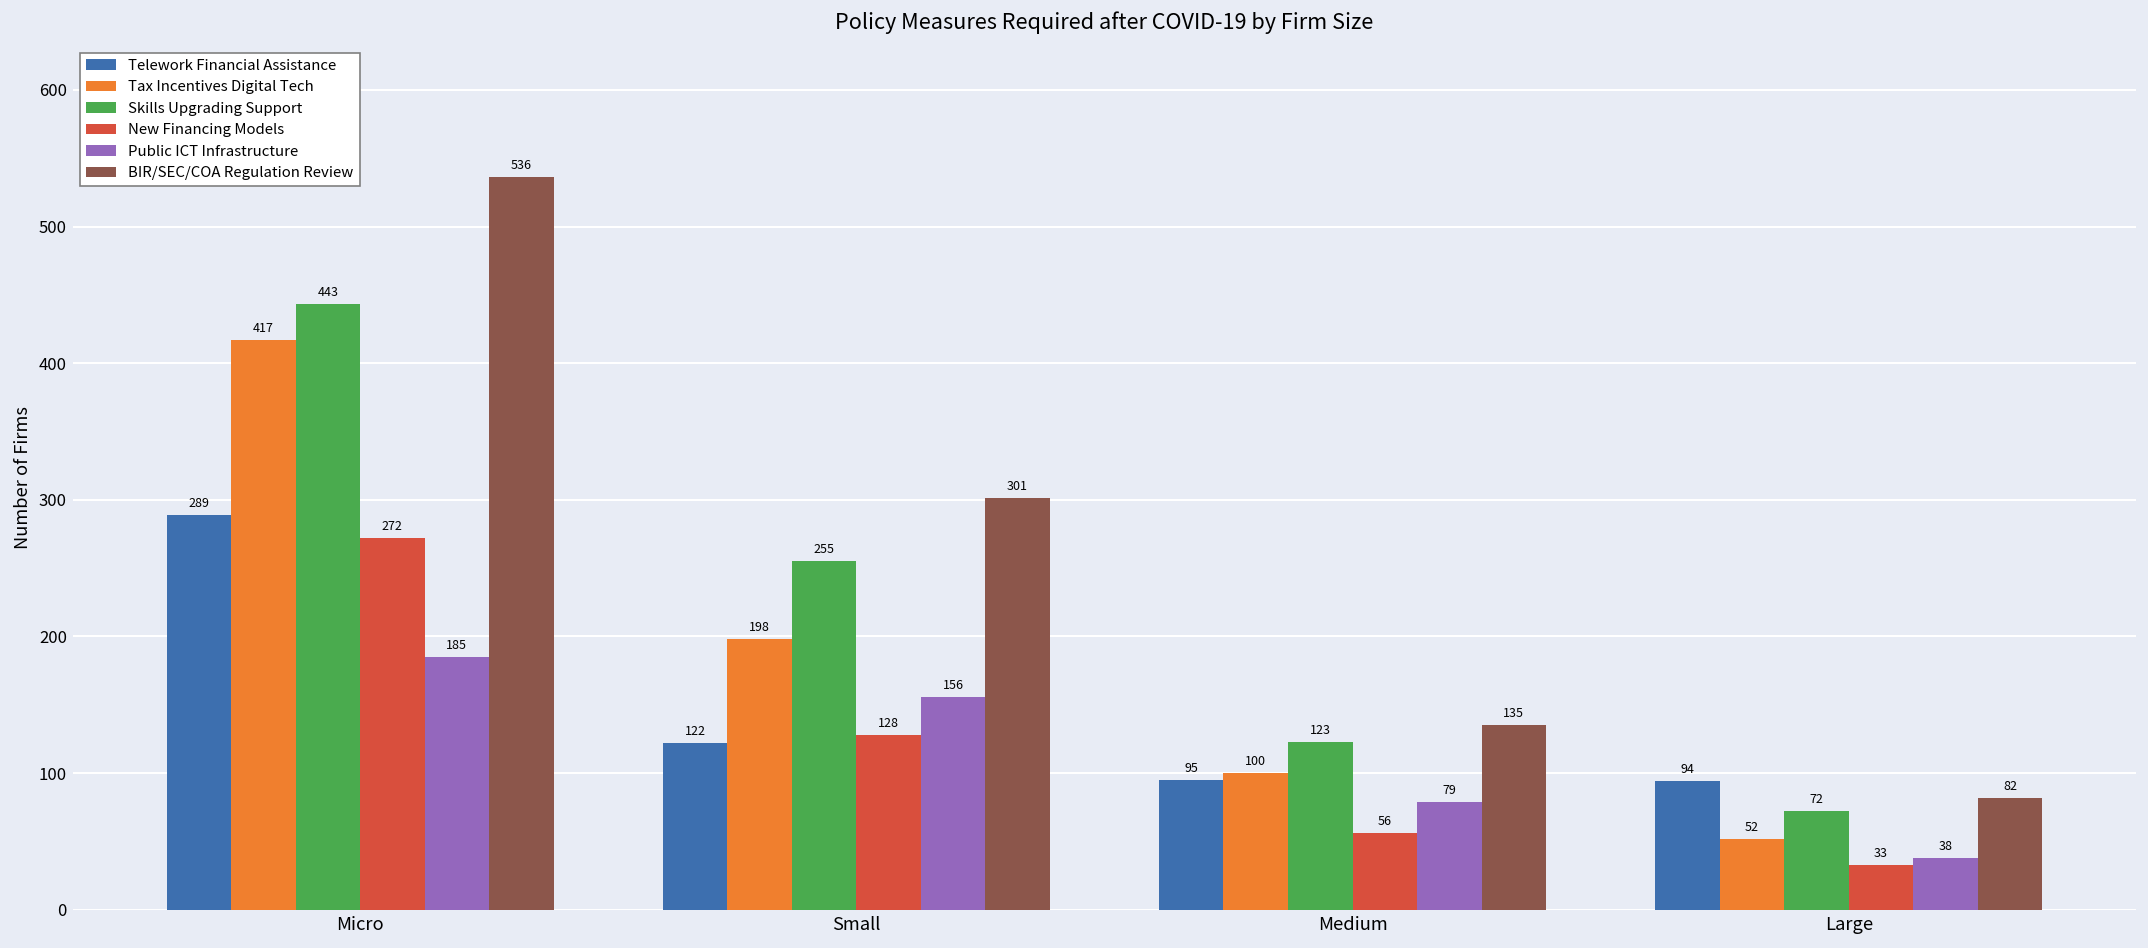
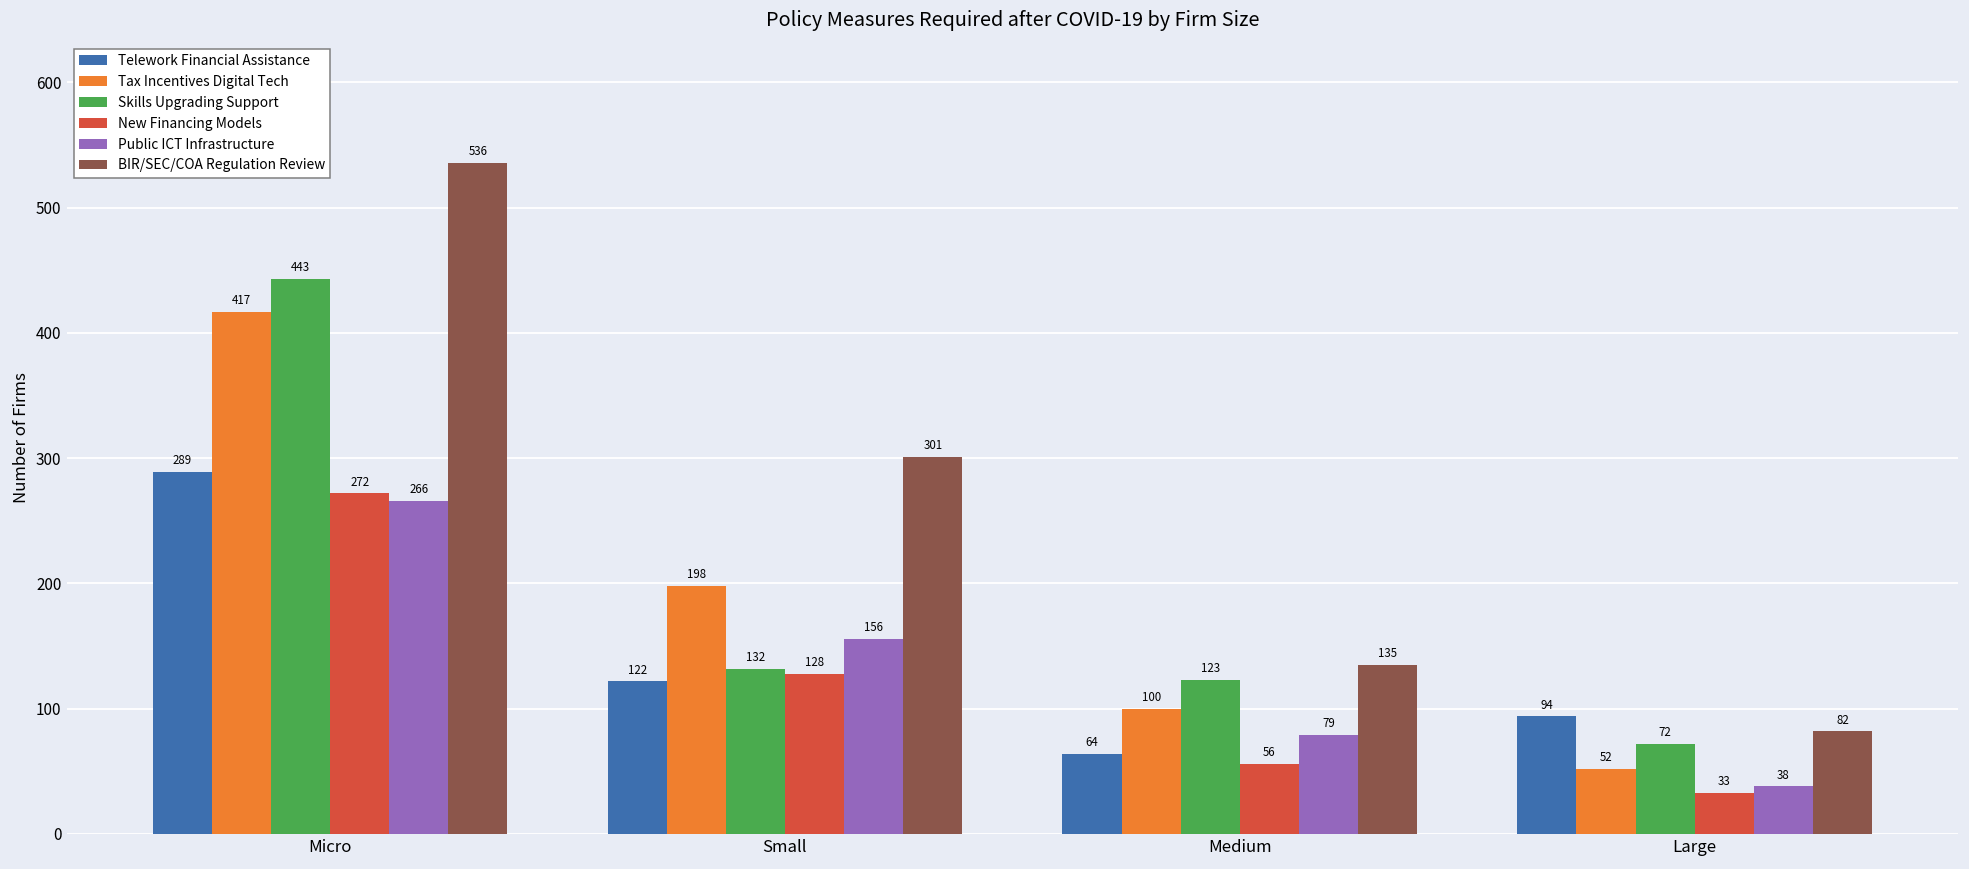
  {
    "Telework Financial Assistance": {
      "Micro": 289,
      "Small": 122,
-     "Medium": 95,
+     "Medium": 64,
      "Large": 94
    },
    "Skills Upgrading Support": {
      "Micro": 443,
-     "Small": 255,
+     "Small": 132,
      "Medium": 123,
      "Large": 72
    },
    "Public ICT Infrastructure": {
-     "Micro": 185,
+     "Micro": 266,
      "Small": 156,
      "Medium": 79,
      "Large": 38
    },
    "BIR/SEC/COA Regulation Review": {
      "Micro": 536,
      "Small": 301,
      "Medium": 135,
      "Large": 82
    }
  }
